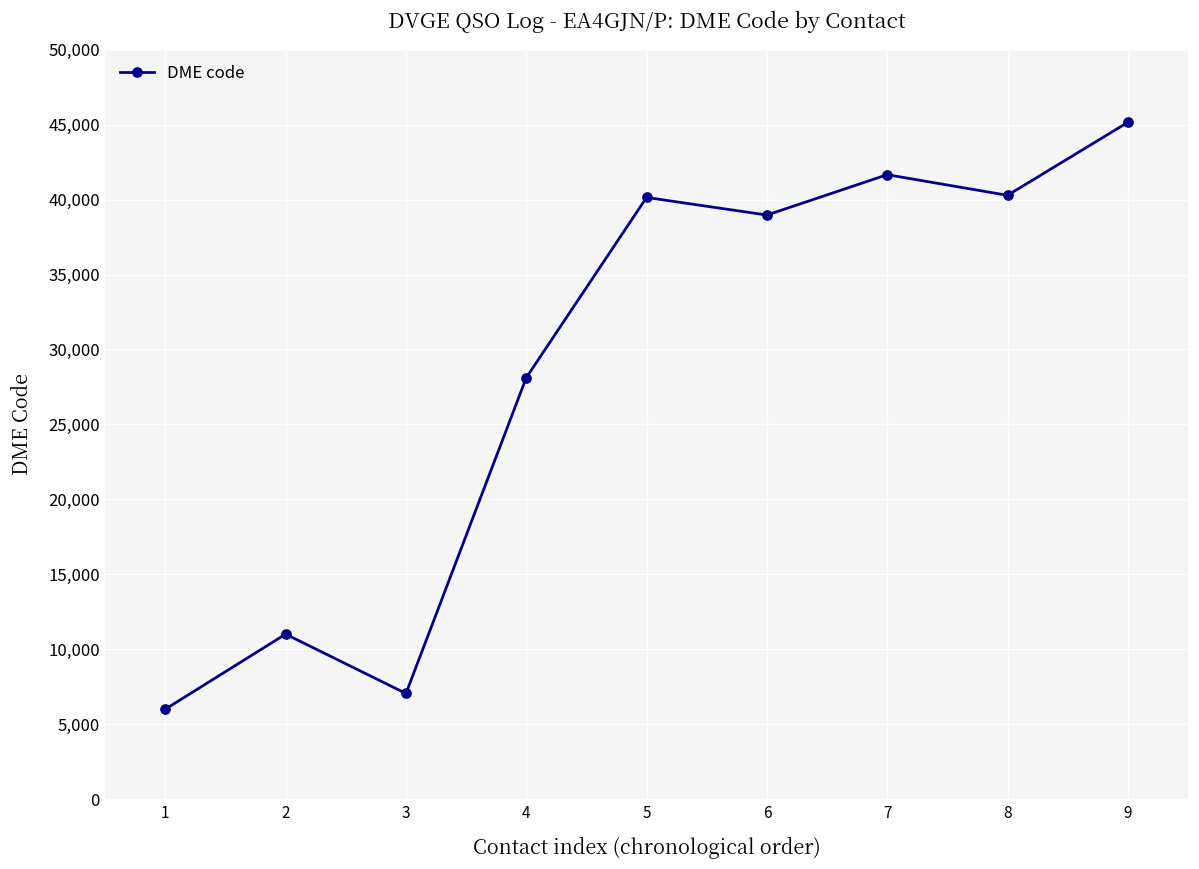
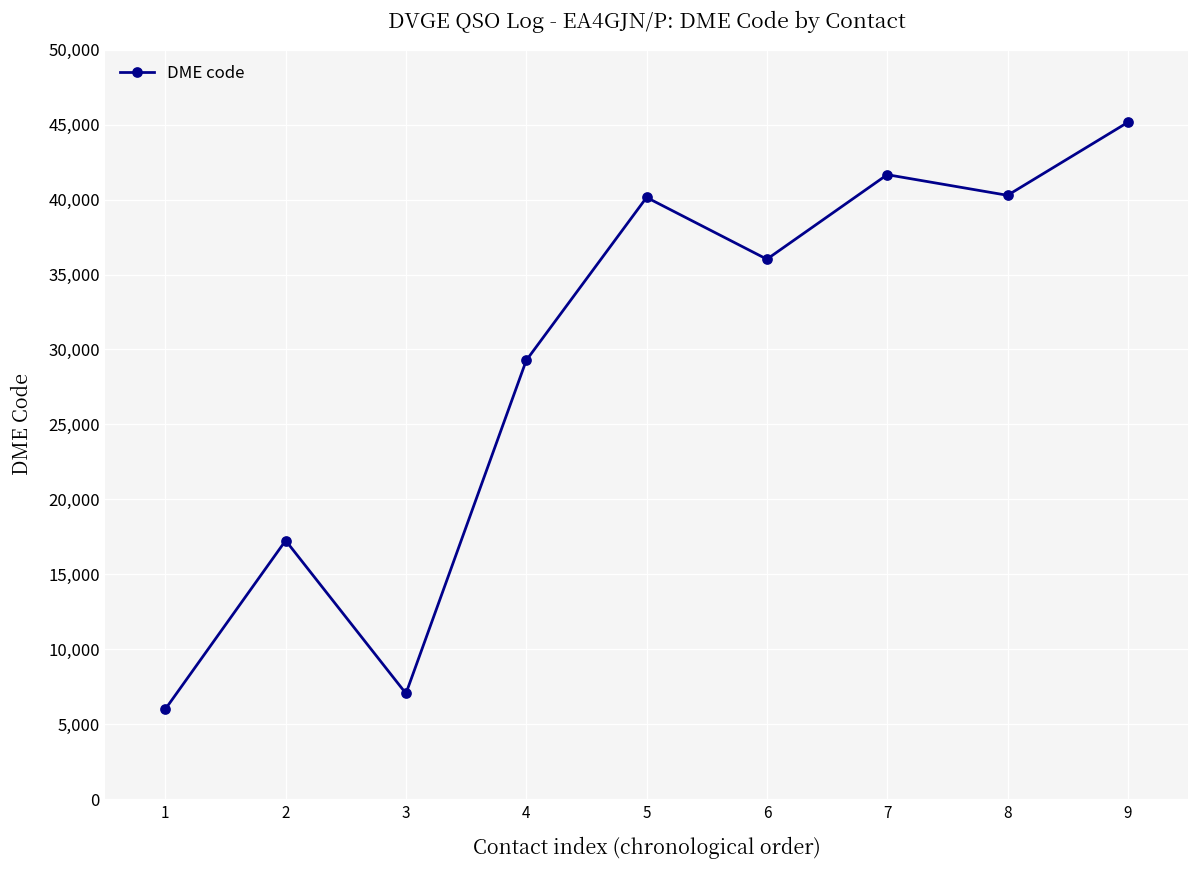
  {
    "1": "6,000",
-   "2": "11,000",
+   "2": "17,300",
    "3": "7,100",
-   "4": "28,100",
+   "4": "29,300",
    "5": "40,100",
-   "6": "39,000",
+   "6": "36,000",
    "7": "41,700",
    "8": "40,300",
    "9": "45,100"
  }
